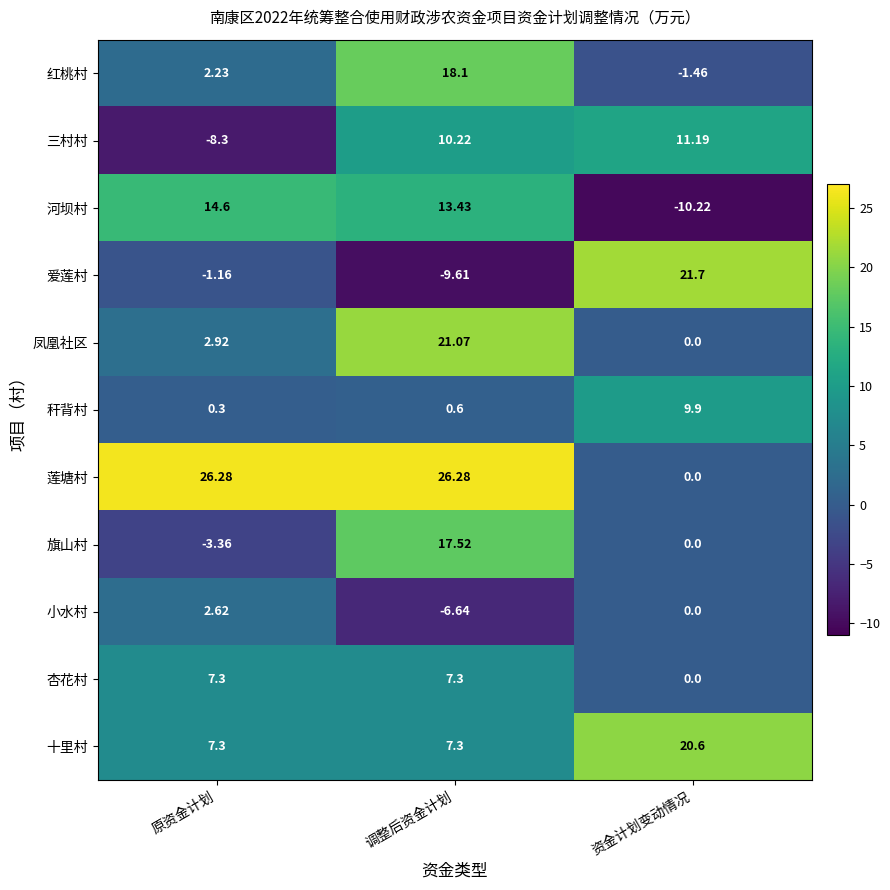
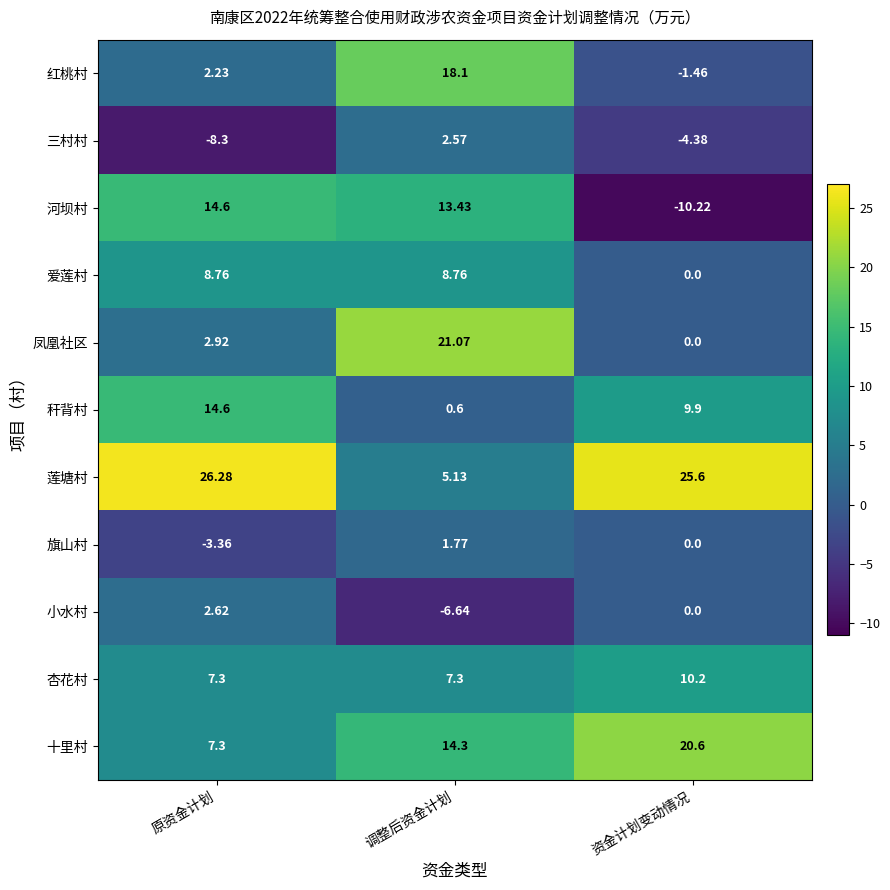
  {
    "红桃村": {
      "原资金计划": 2.23,
      "调整后资金计划": 18.1,
      "资金计划变动情况": -1.46
    },
    "三村村": {
      "原资金计划": -8.3,
-     "调整后资金计划": 10.22,
-     "资金计划变动情况": 11.19
+     "调整后资金计划": 2.57,
+     "资金计划变动情况": -4.38
    },
    "河坝村": {
      "原资金计划": 14.6,
      "调整后资金计划": 13.43,
      "资金计划变动情况": -10.22
    },
    "爱莲村": {
-     "原资金计划": -1.16,
-     "调整后资金计划": -9.61,
-     "资金计划变动情况": 21.7
+     "原资金计划": 8.76,
+     "调整后资金计划": 8.76,
+     "资金计划变动情况": 0.0
    },
    "凤凰社区": {
      "原资金计划": 2.92,
      "调整后资金计划": 21.07,
      "资金计划变动情况": 0.0
    },
    "秆背村": {
-     "原资金计划": 0.3,
+     "原资金计划": 14.6,
      "调整后资金计划": 0.6,
      "资金计划变动情况": 9.9
    },
    "莲塘村": {
      "原资金计划": 26.28,
-     "调整后资金计划": 26.28,
-     "资金计划变动情况": 0.0
+     "调整后资金计划": 5.13,
+     "资金计划变动情况": 25.6
    },
    "旗山村": {
      "原资金计划": -3.36,
-     "调整后资金计划": 17.52,
+     "调整后资金计划": 1.77,
      "资金计划变动情况": 0.0
    },
    "小水村": {
      "原资金计划": 2.62,
      "调整后资金计划": -6.64,
      "资金计划变动情况": 0.0
    },
    "杏花村": {
      "原资金计划": 7.3,
      "调整后资金计划": 7.3,
-     "资金计划变动情况": 0.0
+     "资金计划变动情况": 10.2
    },
    "十里村": {
      "原资金计划": 7.3,
-     "调整后资金计划": 7.3,
+     "调整后资金计划": 14.3,
      "资金计划变动情况": 20.6
    }
  }
